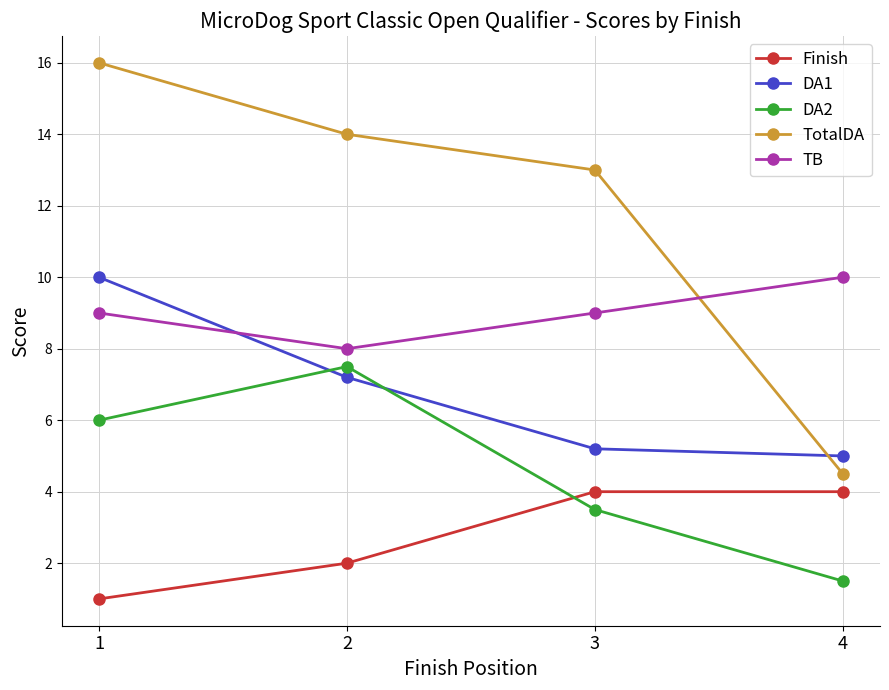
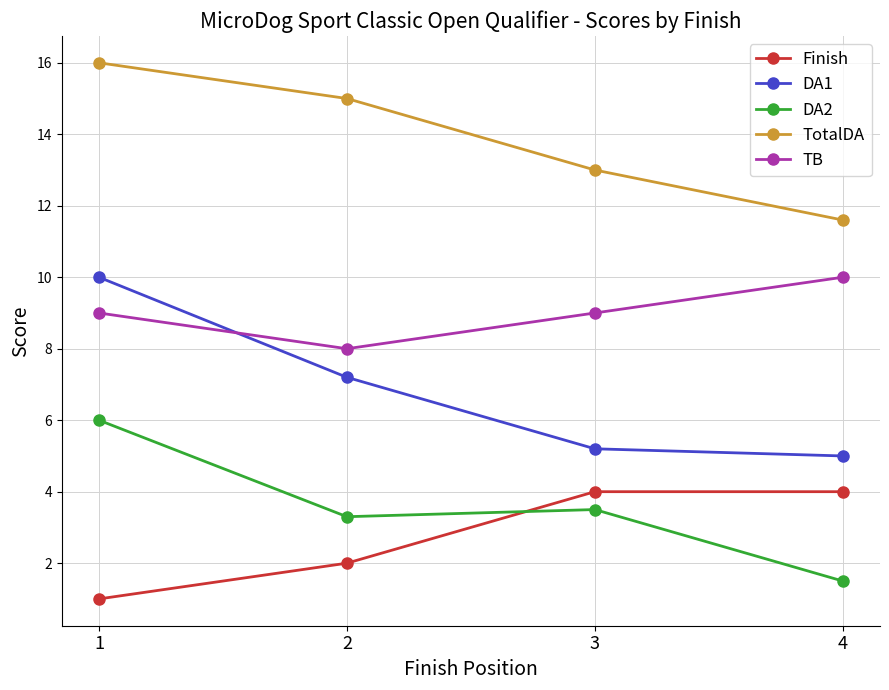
  {
    "Finish": {
      "1": 1.0,
      "2": 2.0,
      "3": 4.0,
      "4": 4.0
    },
    "DA1": {
      "1": 10.0,
      "2": 7.2,
      "3": 5.2,
      "4": 5.0
    },
    "DA2": {
      "1": 6.0,
-     "2": 7.5,
+     "2": 3.3,
      "3": 3.5,
      "4": 1.5
    },
    "TotalDA": {
      "1": 16.0,
-     "2": 14,
+     "2": 15,
      "3": 13.0,
-     "4": 4.5
+     "4": 11.6
    },
    "TB": {
      "1": 9.0,
      "2": 8.0,
      "3": 9.0,
      "4": 10.0
    }
  }
